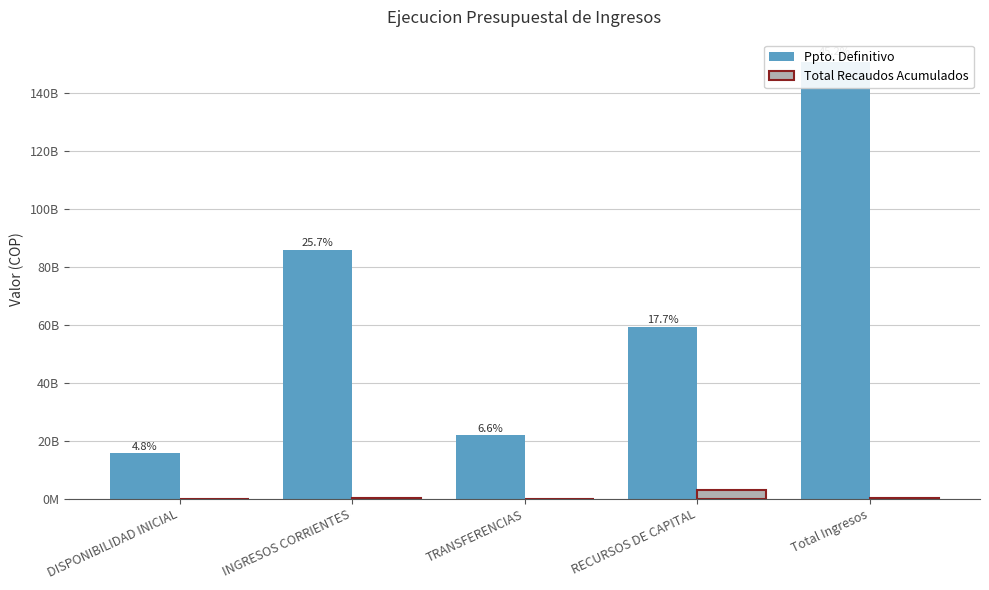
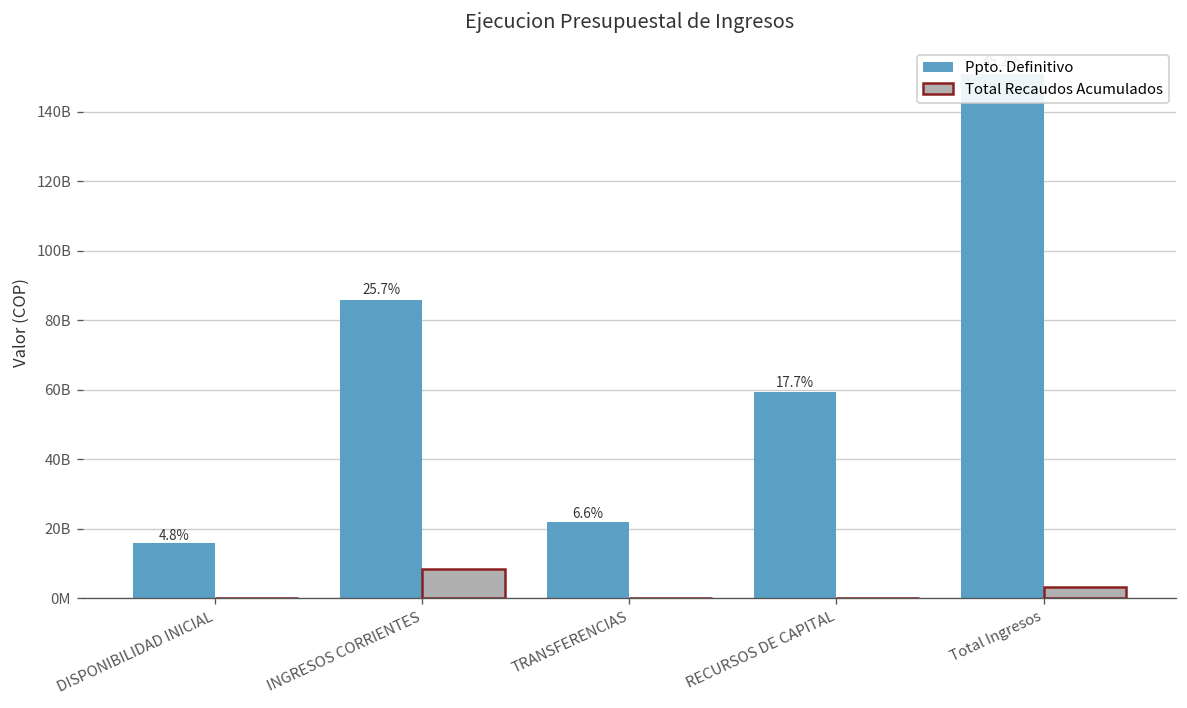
  {
    "Total Recaudos Acumulados": {
      "DISPONIBILIDAD INICIAL": 0,
-     "INGRESOS CORRIENTES": 0,
+     "INGRESOS CORRIENTES": 8000000000,
      "TRANSFERENCIAS": 0,
-     "RECURSOS DE CAPITAL": 3000000000,
-     "Total Ingresos": 0
+     "RECURSOS DE CAPITAL": 0,
+     "Total Ingresos": 3000000000
    }
  }
